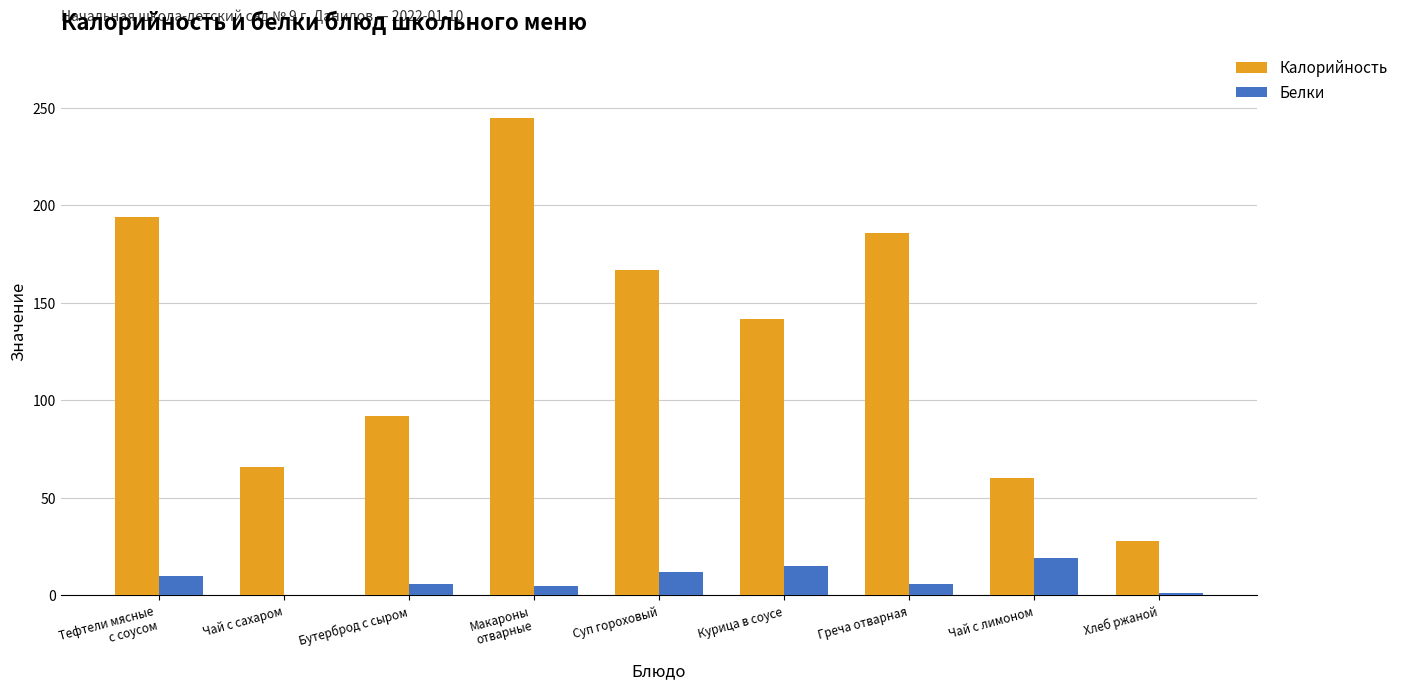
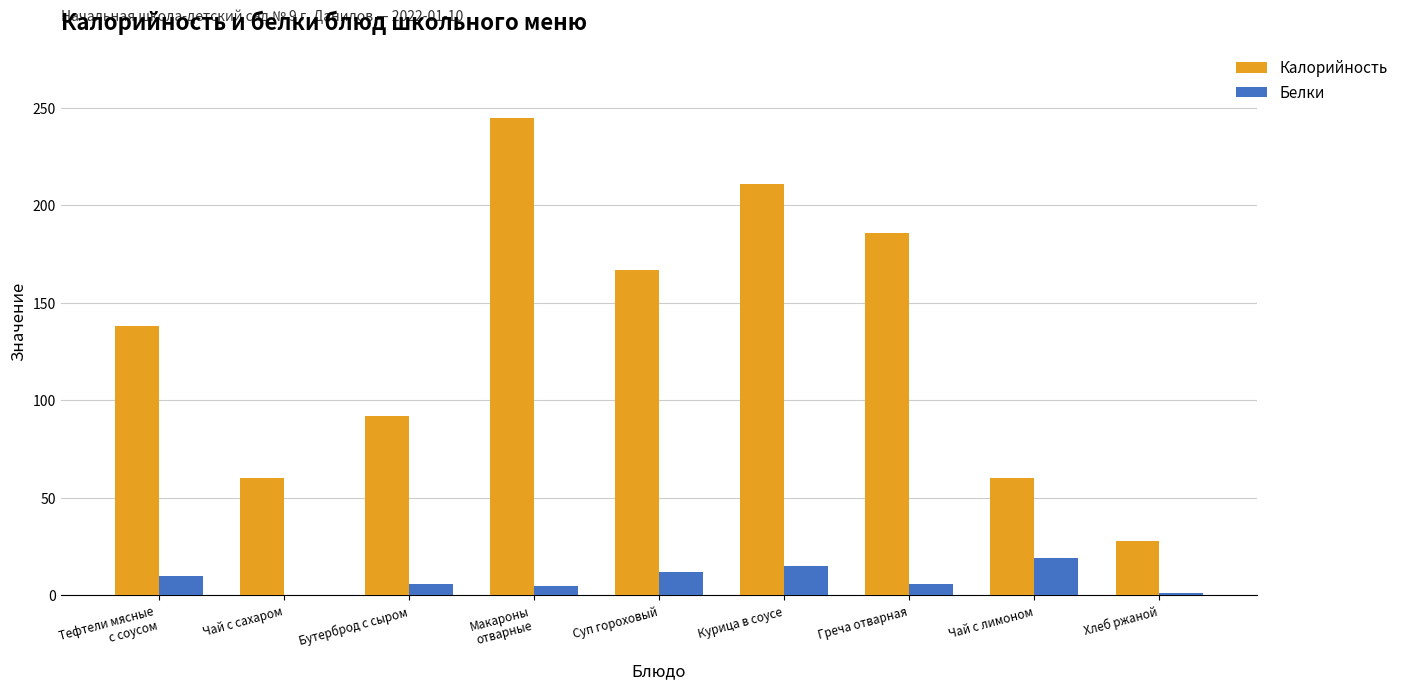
  {
    "Калорийность": {
-     "Тефтели мясные с соусом": 194,
-     "Чай с сахаром": 66,
+     "Тефтели мясные с соусом": 138,
+     "Чай с сахаром": 60,
      "Бутерброд с сыром": 92,
      "Макароны отварные": 245,
      "Суп гороховый": 167,
-     "Курица в соусе": 142,
+     "Курица в соусе": 211,
      "Греча отварная": 186,
      "Чай с лимоном": 60,
      "Хлеб ржаной": 28
    },
    "Белки": {
      "Тефтели мясные с соусом": 10,
      "Чай с сахаром": 0,
      "Бутерброд с сыром": 6,
      "Макароны отварные": 5,
      "Суп гороховый": 12,
      "Курица в соусе": 15,
      "Греча отварная": 6,
      "Чай с лимоном": 19
    }
  }
